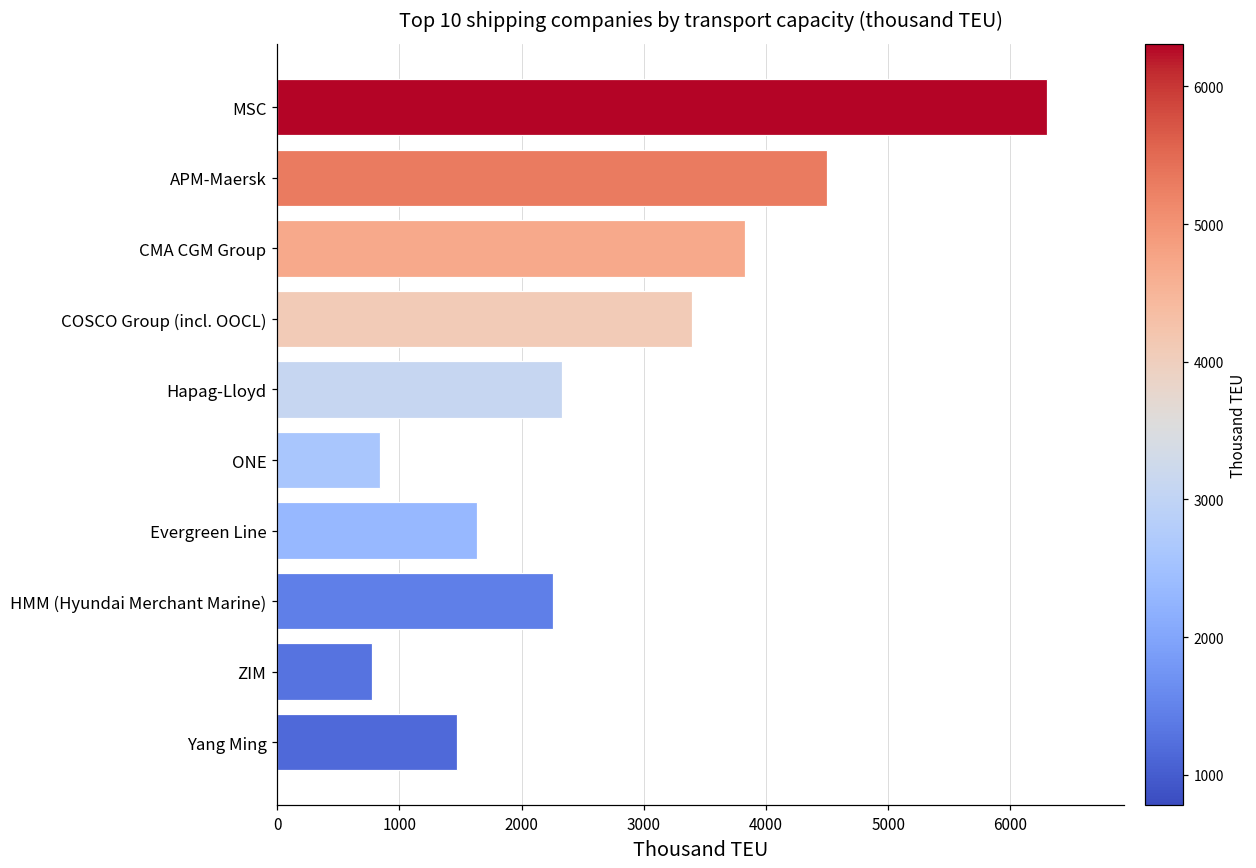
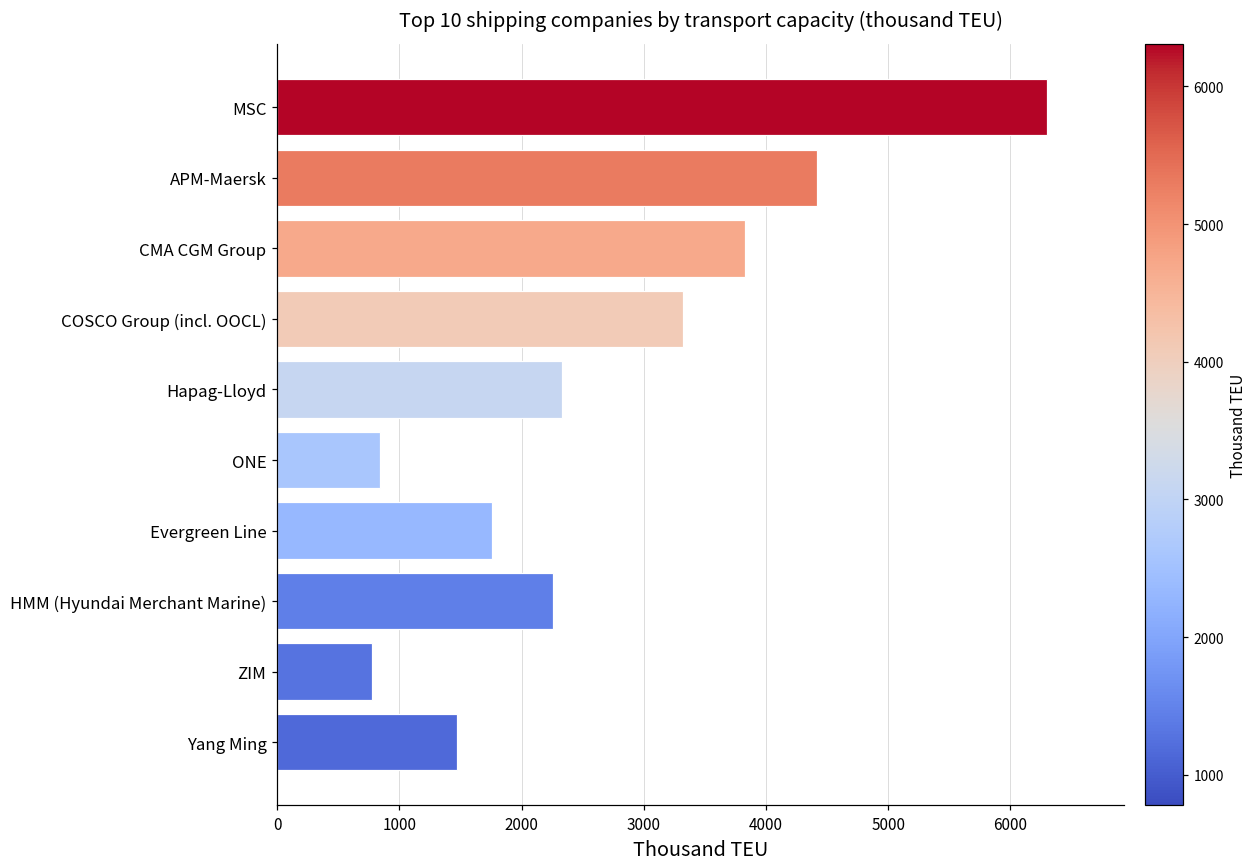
  {
    "MSC": 6300,
-   "APM-Maersk": 4500,
+   "APM-Maersk": 4420,
    "CMA CGM Group": 3830,
-   "COSCO Group (incl. OOCL)": 3390,
+   "COSCO Group (incl. OOCL)": 3320,
    "Hapag-Lloyd": 2330,
    "ONE": 840,
-   "Evergreen Line": 1640,
+   "Evergreen Line": 1760,
    "HMM (Hyundai Merchant Marine)": 2250,
    "ZIM": 780,
    "Yang Ming": 1470
  }
